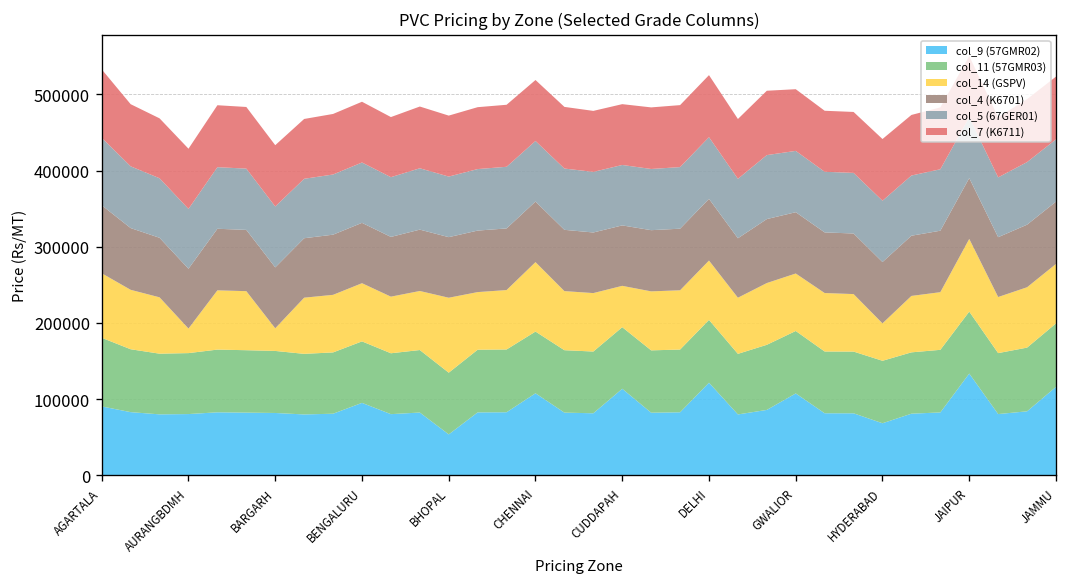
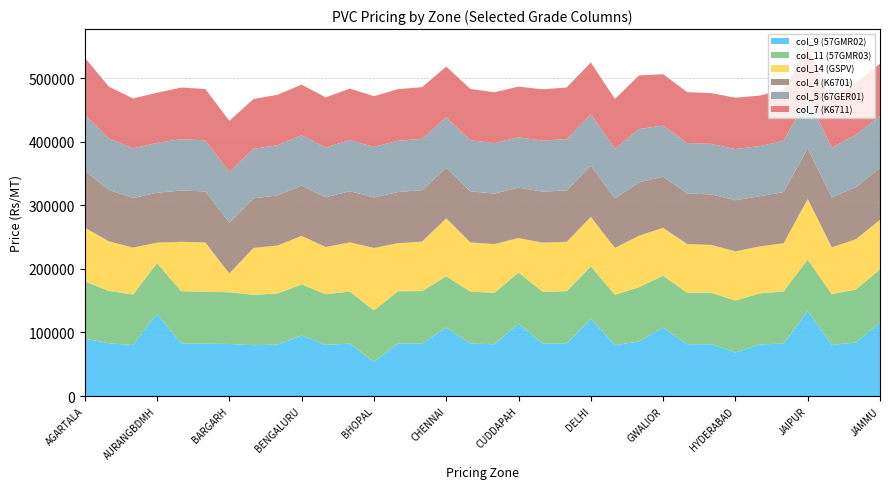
  {
    "col_9 (57GMR02)": {
      "AGARTALA": 90000,
-     "AURANGBDMH": 80000,
+     "AURANGBDMH": 130000,
      "BARGARH": 80000,
      "BENGALURU": 100000,
      "BHOPAL": 50000,
      "CHENNAI": 110000,
      "CUDDAPAH": 110000,
      "DELHI": 120000,
      "GWALIOR": 110000,
      "HYDERABAD": 70000,
      "JAIPUR": 130000,
      "JAMMU": 120000
    },
    "col_14 (GSPV)": {
      "AGARTALA": 80000,
      "AURANGBDMH": 30000,
      "BARGARH": 30000,
      "BENGALURU": 80000,
      "BHOPAL": 100000,
      "CHENNAI": 90000,
      "CUDDAPAH": 50000,
      "DELHI": 80000,
      "GWALIOR": 80000,
-     "HYDERABAD": 50000,
+     "HYDERABAD": 80000,
      "JAIPUR": 100000,
      "JAMMU": 80000
    },
    "col_7 (K6711)": {
      "AGARTALA": 90000,
      "AURANGBDMH": 80000,
      "BARGARH": 80000,
      "BENGALURU": 80000,
      "BHOPAL": 80000,
      "CHENNAI": 80000,
      "CUDDAPAH": 80000,
      "DELHI": 80000,
      "GWALIOR": 80000,
      "HYDERABAD": 80000,
      "JAMMU": 80000
    }
  }
